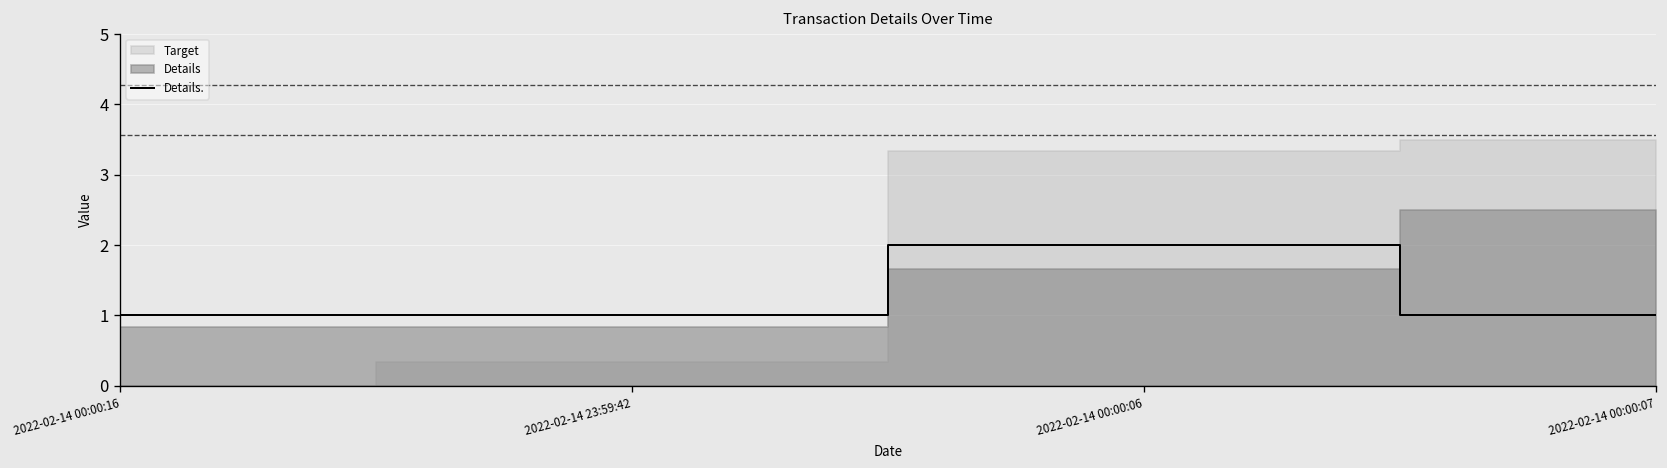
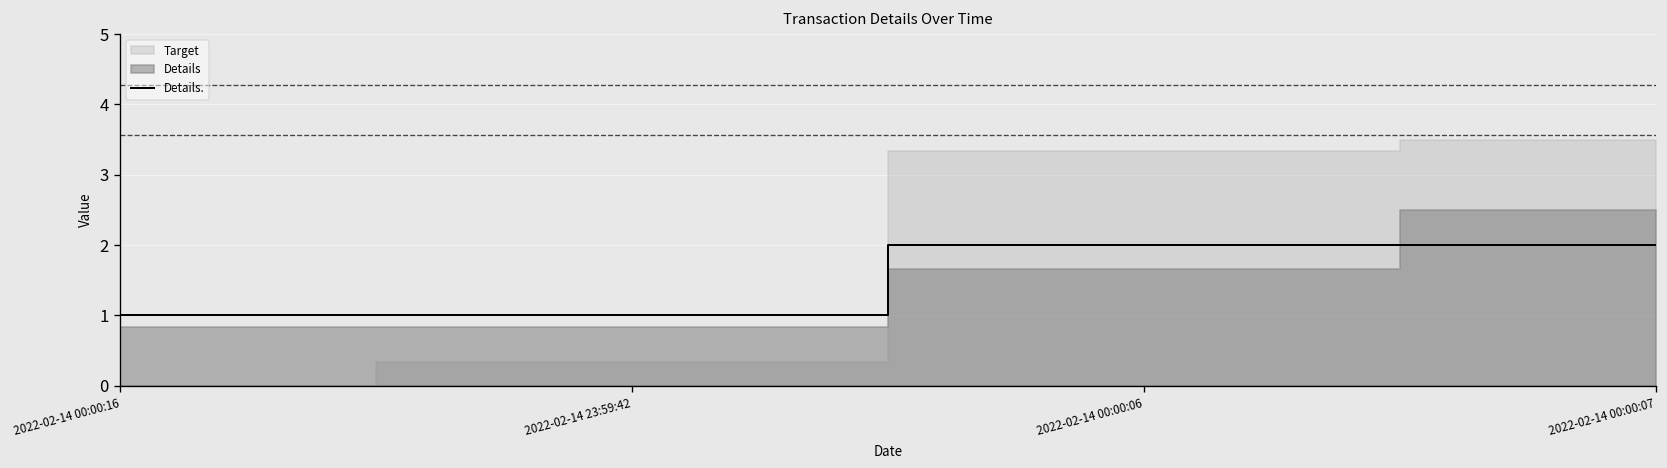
  {
    "Details.": {
      "2022-02-14 00:00:16": 1,
      "2022-02-14 23:59:42": 1,
      "2022-02-14 00:00:06": 2,
-     "2022-02-14 00:00:07": 1
+     "2022-02-14 00:00:07": 2
    }
  }
